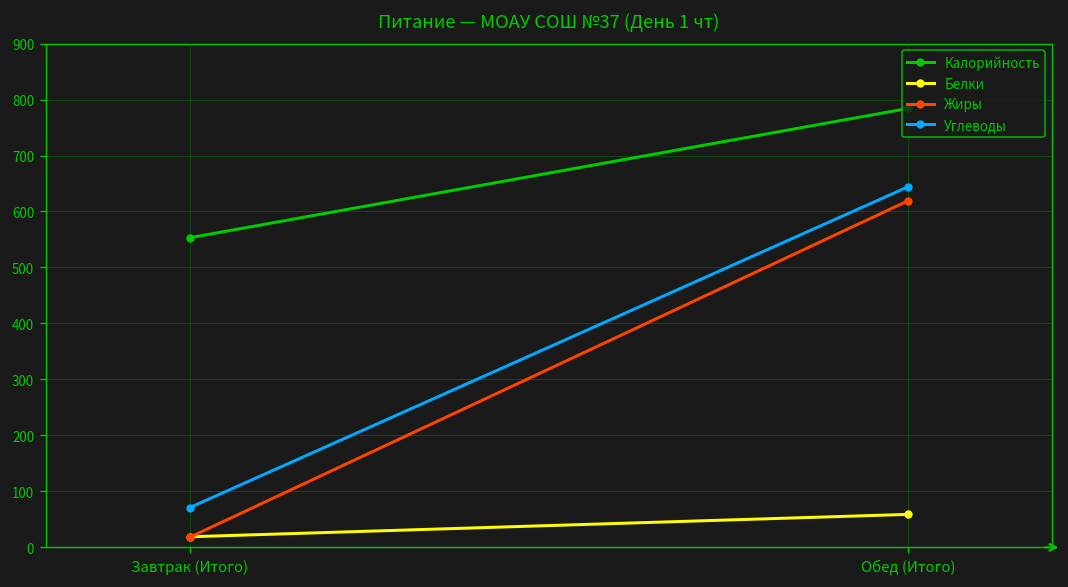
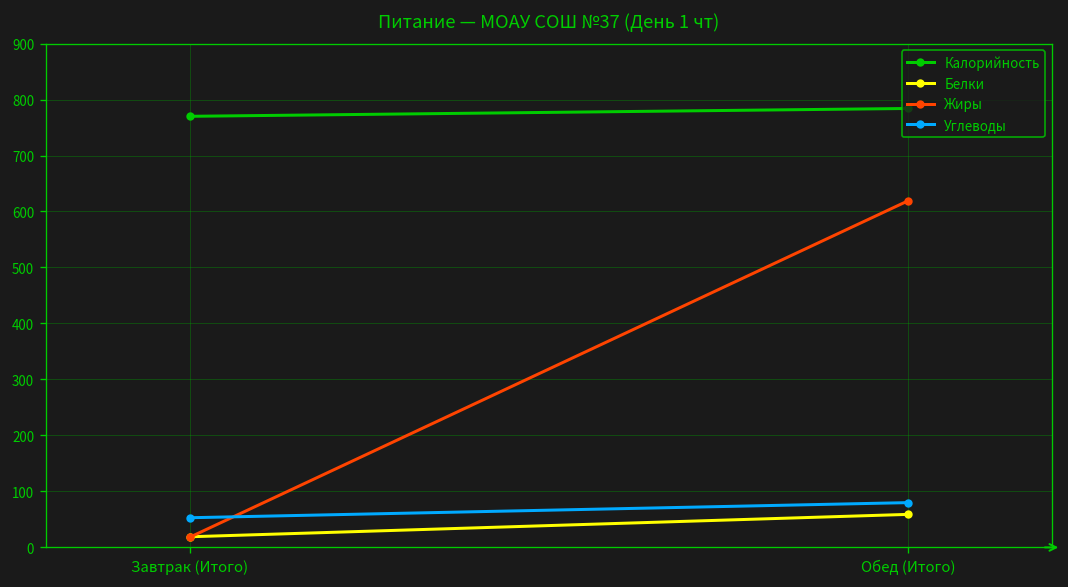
  {
    "Калорийность": {
-     "Завтрак (Итого)": 550
+     "Завтрак (Итого)": 770
    },
    "Белки": {
      "Обед (Итого)": 60
    },
    "Жиры": {
      "Обед (Итого)": 620
    },
    "Углеводы": {
-     "Завтрак (Итого)": 70,
-     "Обед (Итого)": 640
+     "Завтрак (Итого)": 50,
+     "Обед (Итого)": 80
    }
  }
